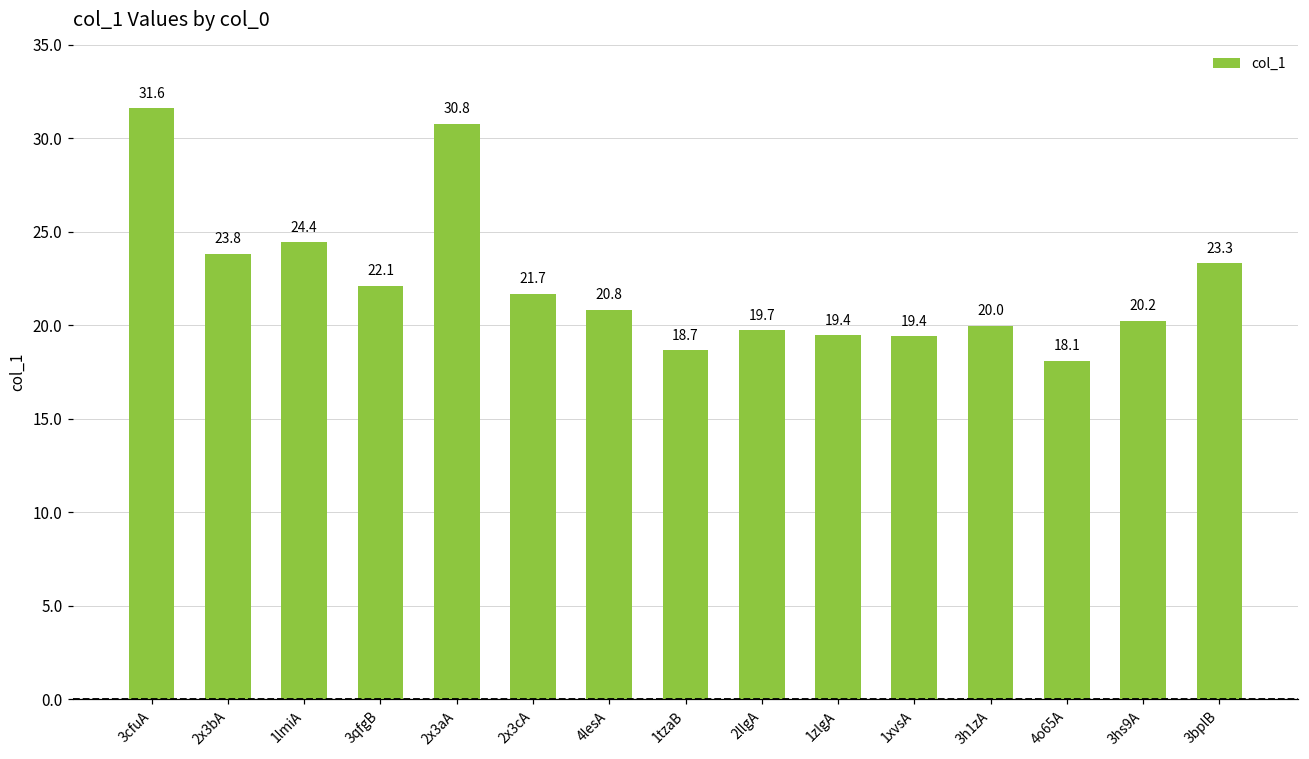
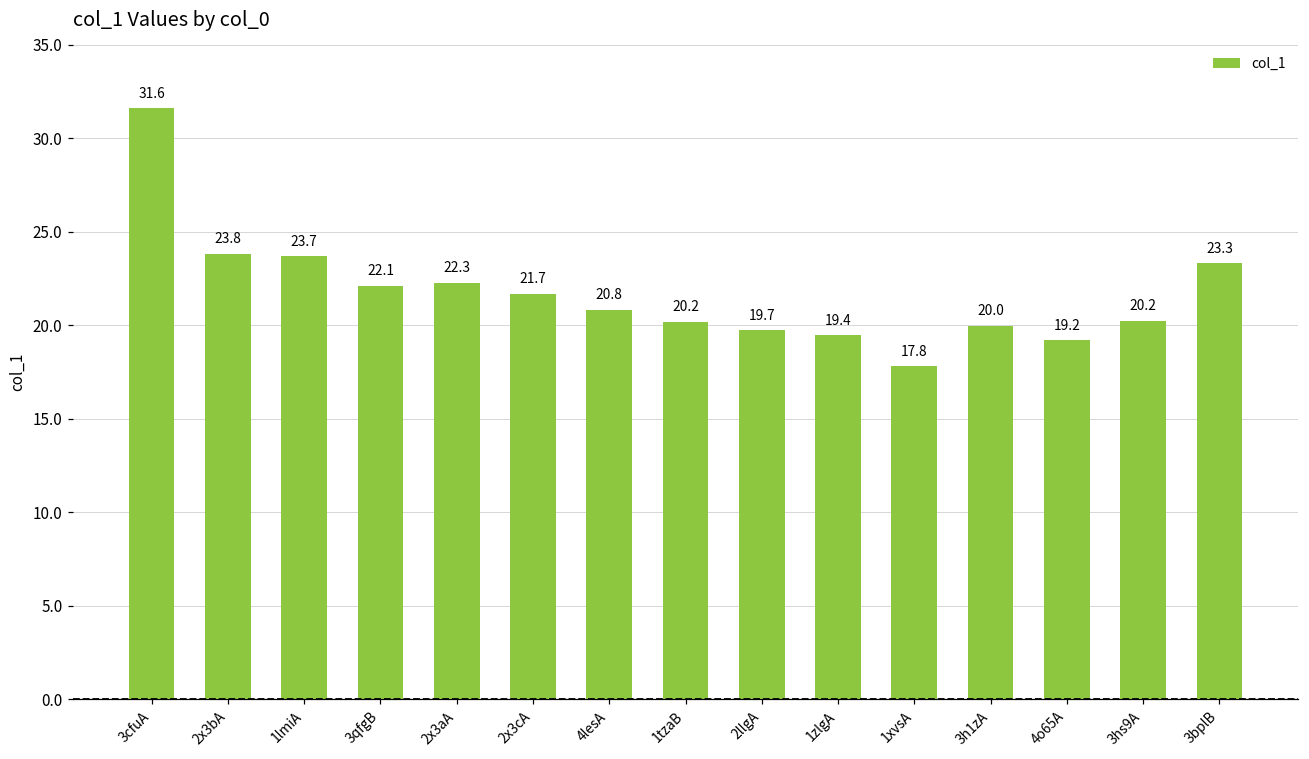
  {
    "3cfuA": 31.6,
    "2x3bA": 23.8,
-   "1lmiA": 24.4,
+   "1lmiA": 23.7,
    "3qfgB": 22.1,
-   "2x3aA": 30.8,
+   "2x3aA": 22.3,
    "2x3cA": 21.7,
    "4lesA": 20.8,
-   "1tzaB": 18.7,
+   "1tzaB": 20.2,
    "2llgA": 19.7,
    "1zlgA": 19.4,
-   "1xvsA": 19.4,
+   "1xvsA": 17.8,
    "3h1zA": 20.0,
-   "4o65A": 18.1,
+   "4o65A": 19.2,
    "3hs9A": 20.2,
    "3bplB": 23.3
  }
